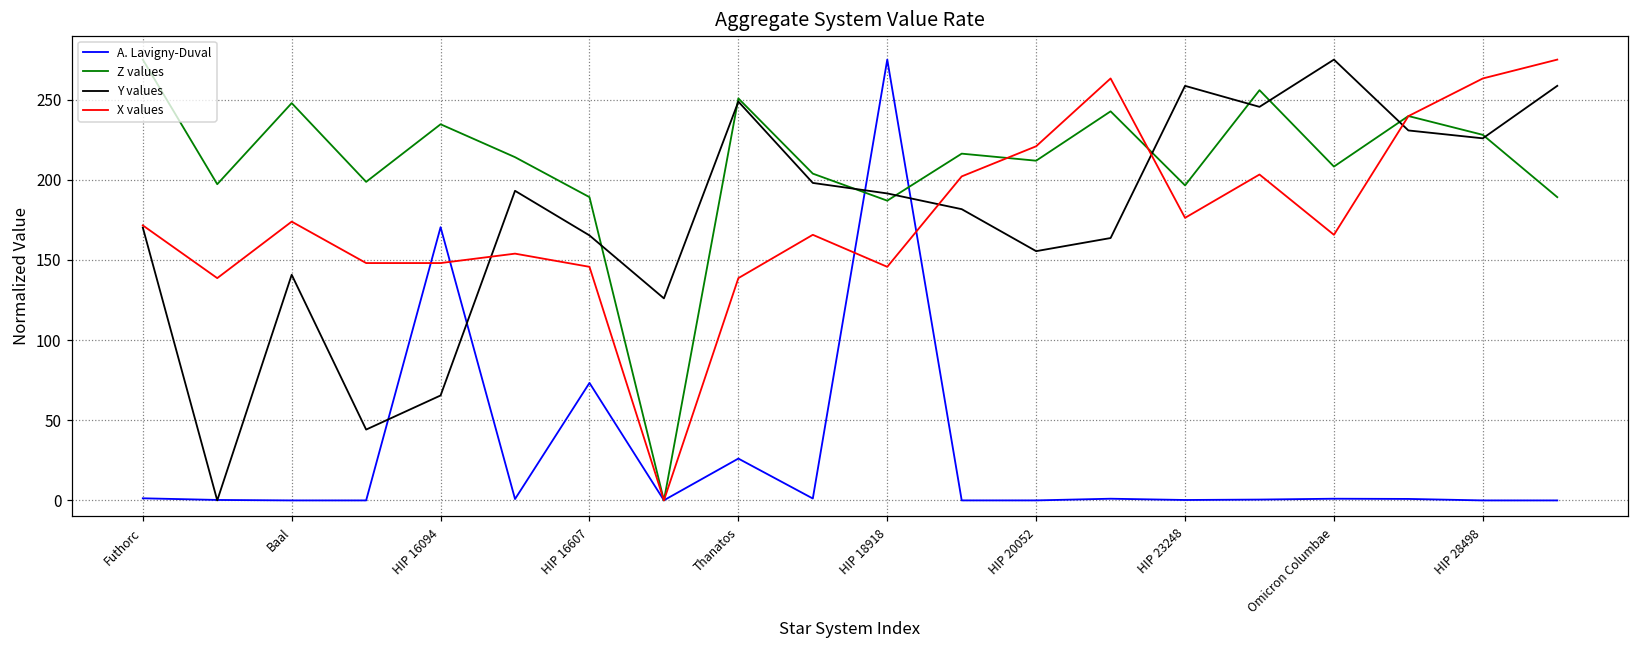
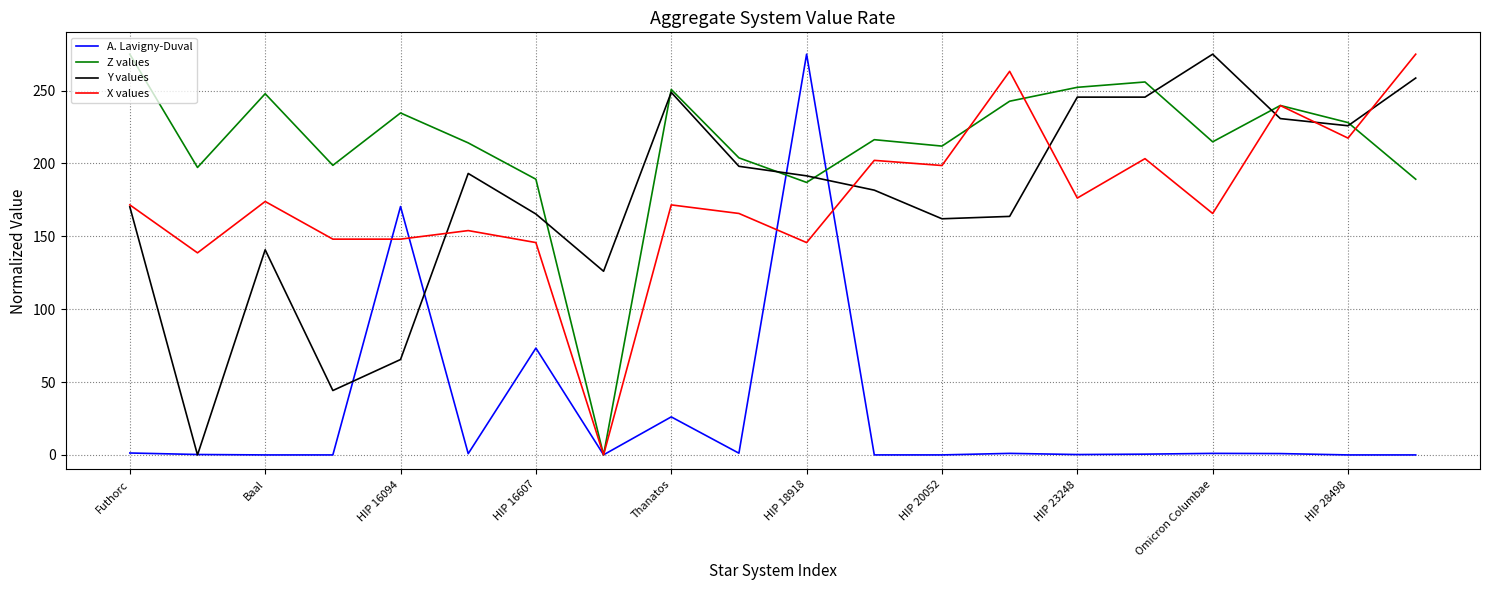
  {
    "A. Lavigny-Duval": {
      "Futhorc": 1,
      "Baal": 0,
      "HIP 16094": 170,
      "HIP 16607": 73,
      "Thanatos": 26,
      "HIP 18918": 275,
      "HIP 20052": 0,
      "HIP 23248": 0,
      "Omicron Columbae": 1,
      "HIP 28498": 0
    },
    "Z values": {
      "Baal": 248,
      "HIP 16094": 235,
      "HIP 16607": 189,
      "Thanatos": 251,
      "HIP 18918": 187,
      "HIP 20052": 212,
-     "HIP 23248": 197,
-     "Omicron Columbae": 208,
+     "HIP 23248": 252,
+     "Omicron Columbae": 215,
      "HIP 28498": 228
    },
    "Y values": {
      "Baal": 141,
      "HIP 16094": 65,
      "HIP 16607": 165,
      "Thanatos": 249,
      "HIP 18918": 192,
-     "HIP 20052": 156,
-     "HIP 23248": 259,
+     "HIP 20052": 162,
+     "HIP 23248": 246,
      "Omicron Columbae": 275,
      "HIP 28498": 226
    },
    "X values": {
      "Baal": 174,
      "HIP 16094": 148,
      "HIP 16607": 146,
-     "Thanatos": 139,
+     "Thanatos": 172,
      "HIP 18918": 146,
-     "HIP 20052": 221,
+     "HIP 20052": 199,
      "HIP 23248": 176,
      "Omicron Columbae": 166,
-     "HIP 28498": 263
+     "HIP 28498": 217
    }
  }
